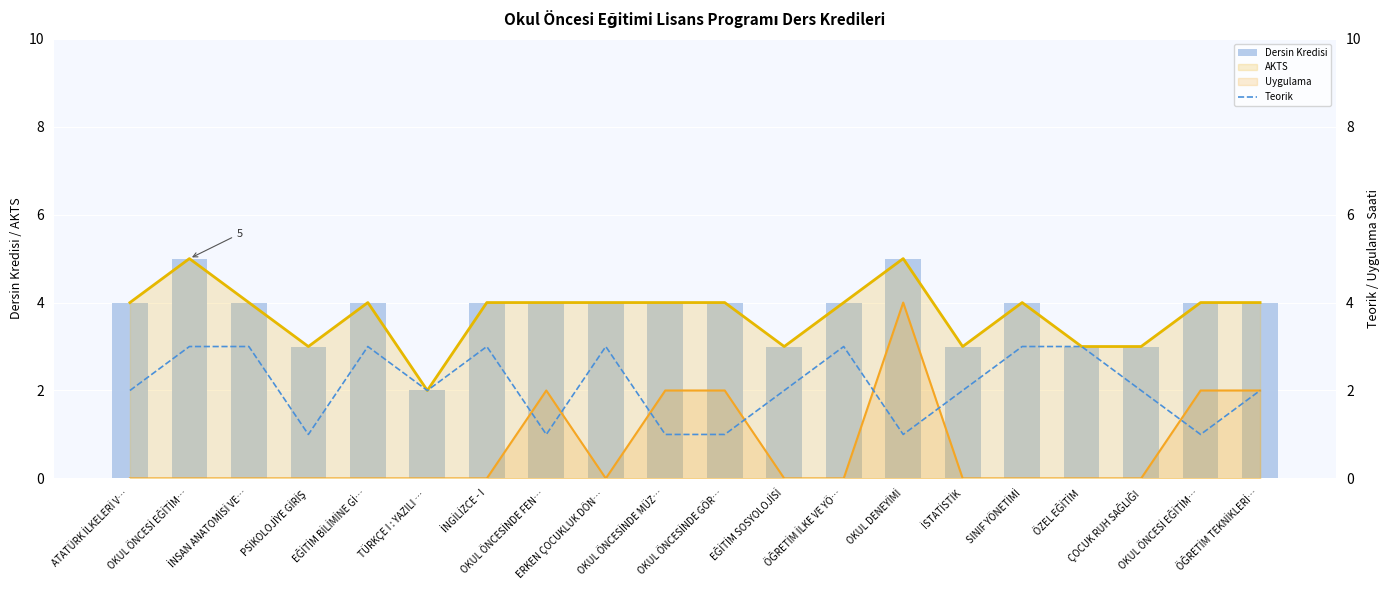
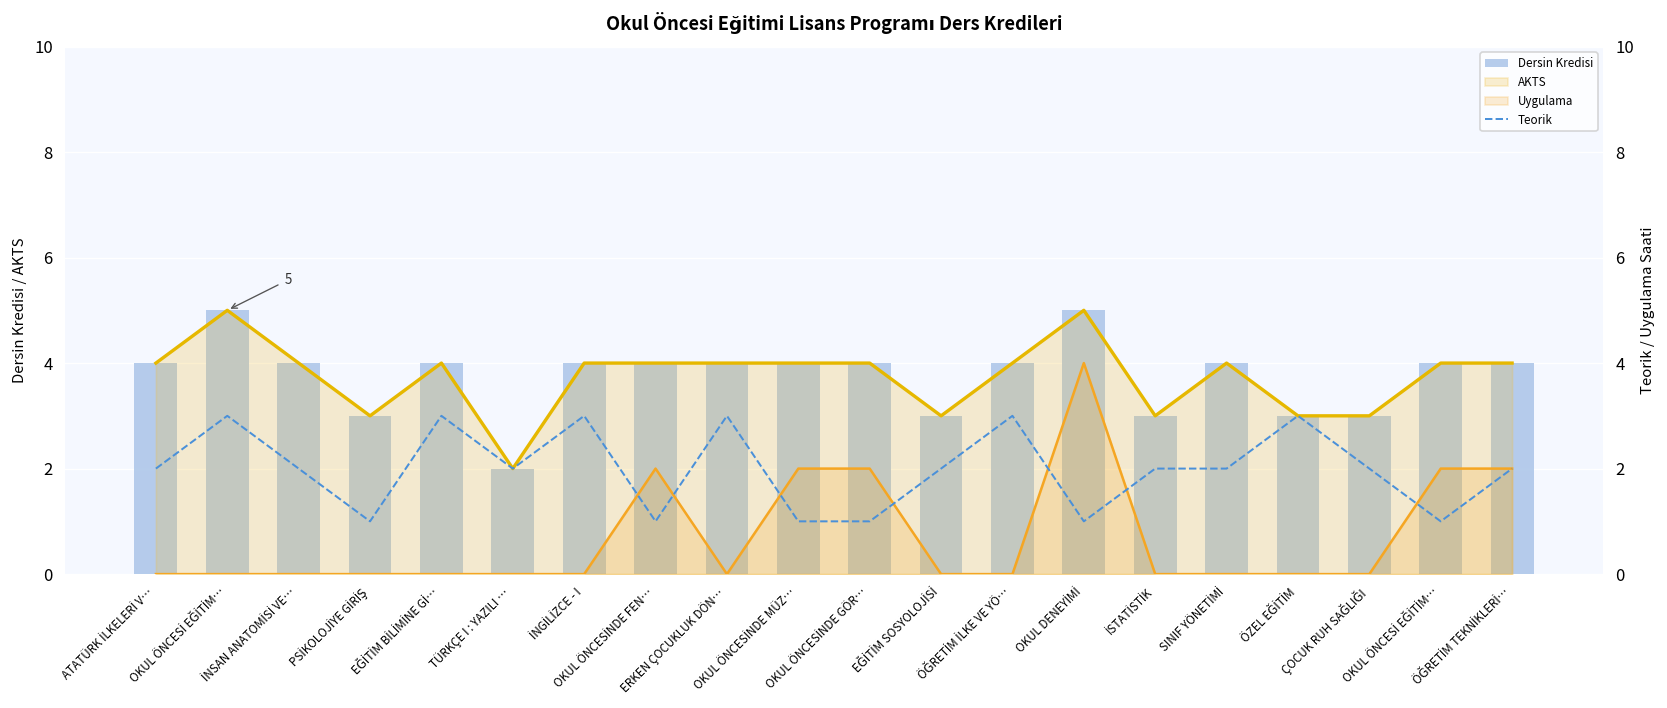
  {
    "Teorik": {
      "ATATÜRK İLKELERİ V…": 2,
-     "İNSAN ANATOMİSİ VE…": 3,
+     "İNSAN ANATOMİSİ VE…": 2,
      "PSİKOLOJİYE GİRİŞ": 1,
      "EĞİTİM BİLİMİNE Gİ…": 3,
      "İNGİLİZCE - I": 3,
      "OKUL ÖNCESİNDE FEN…": 1,
      "ERKEN ÇOCUKLUK DÖN…": 3,
      "OKUL ÖNCESİNDE MÜZ…": 1,
      "OKUL ÖNCESİNDE GÖR…": 1,
      "EĞİTİM SOSYOLOJİSİ": 2,
      "ÖĞRETİM İLKE VE YÖ…": 3,
      "OKUL DENEYİMİ": 1,
      "İSTATİSTİK": 2,
-     "SINIF YÖNETİMİ": 3,
+     "SINIF YÖNETİMİ": 2,
      "ÇOCUK RUH SAĞLIĞI": 2
    }
  }
